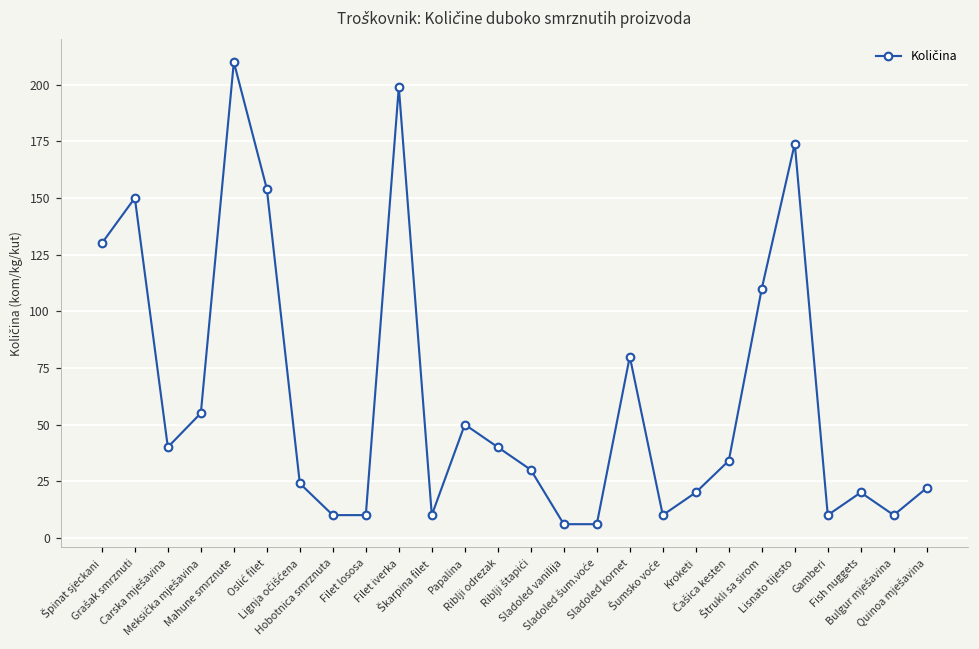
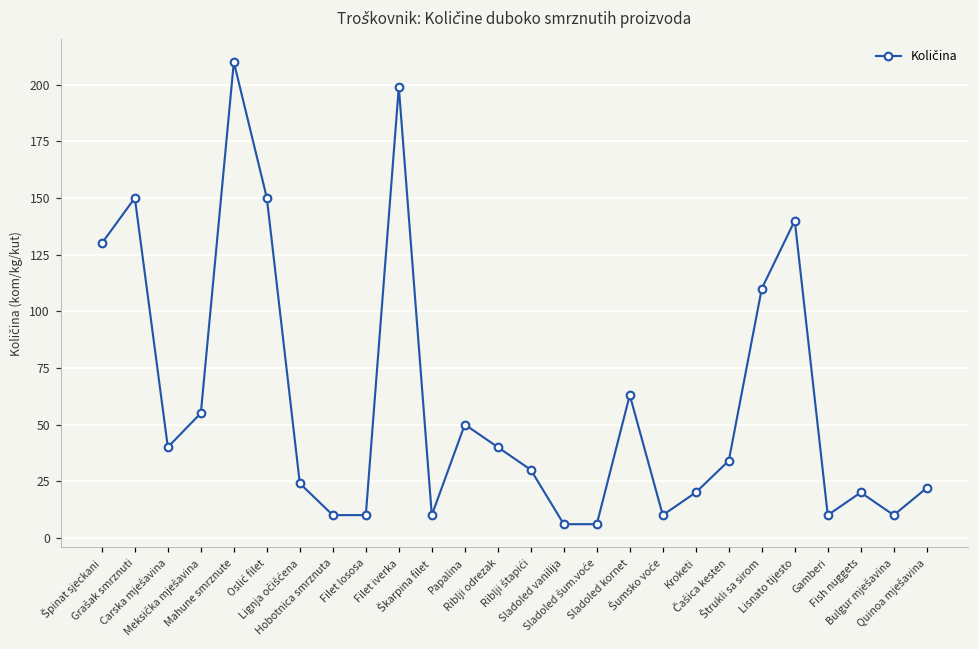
  {
    "Špinat sjeckani": 130,
    "Grašak smrznuti": 150,
    "Carska mješavina": 40,
    "Meksička mješavina": 55,
    "Mahune smrznute": 210,
-   "Oslić filet": 154,
+   "Oslić filet": 150,
    "Lignja očišćena": 24,
    "Hobotnica smrznuta": 10,
    "Filet lososa": 10,
    "Filet iverka": 199,
    "Škarpina filet": 10,
    "Papalina": 50,
    "Riblji odrezak": 40,
    "Riblji štapići": 30,
    "Sladoled vanilija": 6,
    "Sladoled šum.voće": 6,
-   "Sladoled kornet": 80,
+   "Sladoled kornet": 63,
    "Šumsko voće": 10,
    "Kroketi": 20,
    "Čašica kesten": 34,
    "Štrukli sa sirom": 110,
-   "Lisnato tijesto": 174,
+   "Lisnato tijesto": 140,
    "Gamberi": 10,
    "Fish nuggets": 20,
    "Bulgur mješavina": 10,
    "Quinoa mješavina": 22
  }
